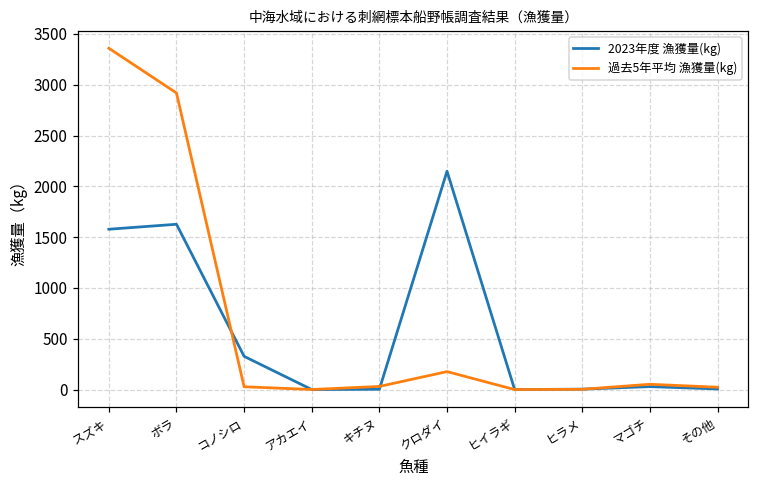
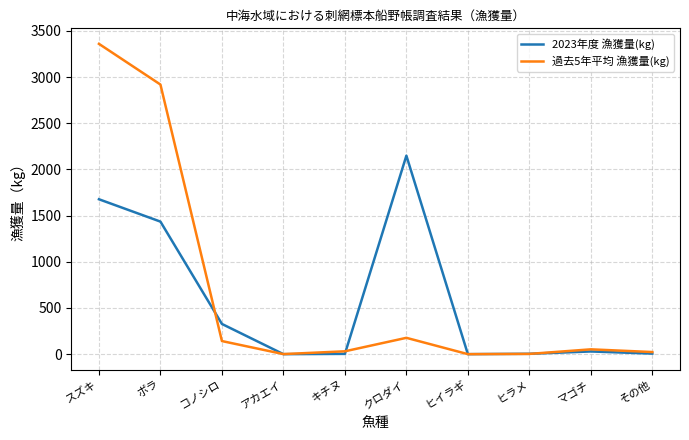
  {
    "2023年度 漁獲量(kg)": {
-     "スズキ": 1600,
-     "ボラ": 1600,
+     "スズキ": 1700,
+     "ボラ": 1400,
      "コノシロ": 300,
      "キチヌ": 0,
      "クロダイ": 2100
    },
    "過去5年平均 漁獲量(kg)": {
      "スズキ": 3400,
      "ボラ": 2900,
-     "コノシロ": 0,
+     "コノシロ": 100,
      "キチヌ": 0,
      "クロダイ": 200
    }
  }
